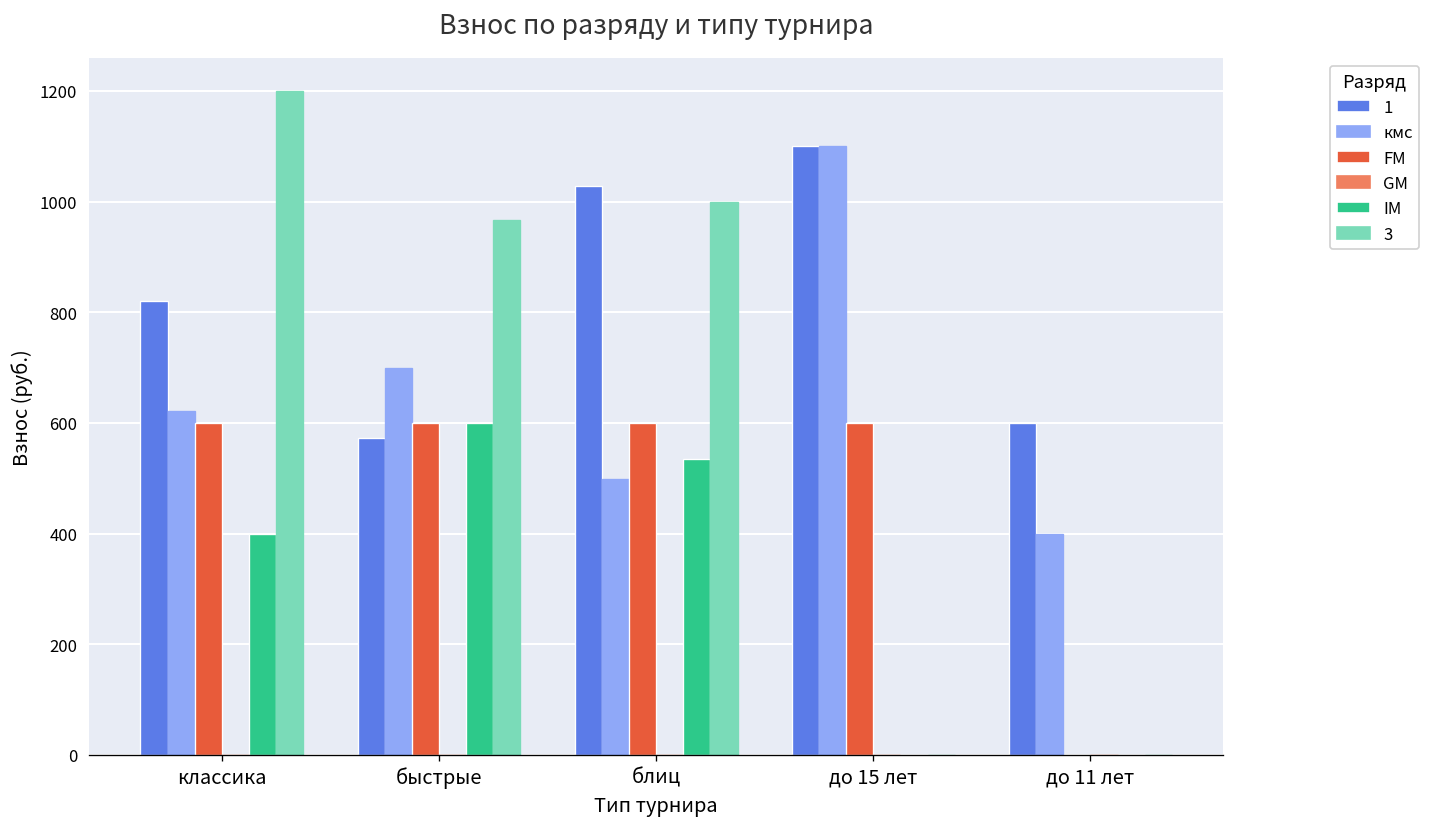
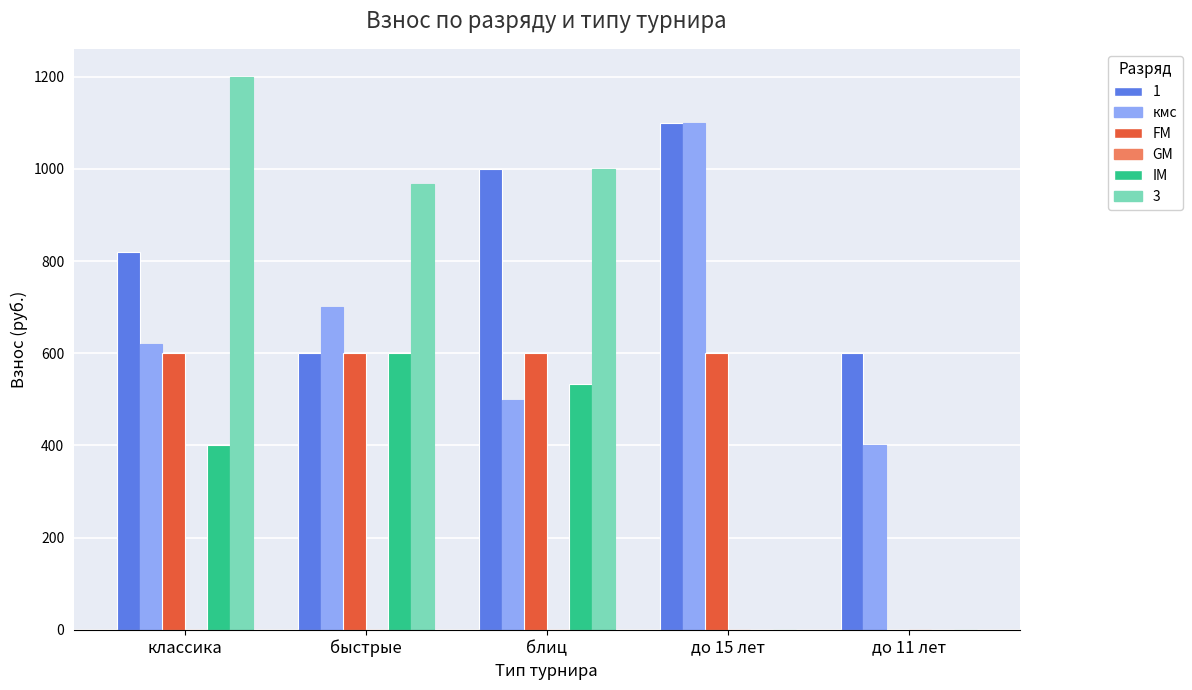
  {
    "1": {
      "классика": 820,
-     "быстрые": 570,
-     "блиц": 1030,
+     "быстрые": 600,
+     "блиц": 1000,
      "до 15 лет": 1100,
      "до 11 лет": 600
    },
    "кмс": {
      "классика": 620,
      "быстрые": 700,
      "блиц": 500,
      "до 15 лет": 1100,
      "до 11 лет": 400
    },
    "IM": {
      "классика": 400,
      "быстрые": 600,
      "блиц": 530,
      "до 15 лет": 0,
      "до 11 лет": 0
    },
    "3": {
      "классика": 1200,
      "быстрые": 970,
      "блиц": 1000,
      "до 15 лет": 0,
      "до 11 лет": 0
    }
  }
